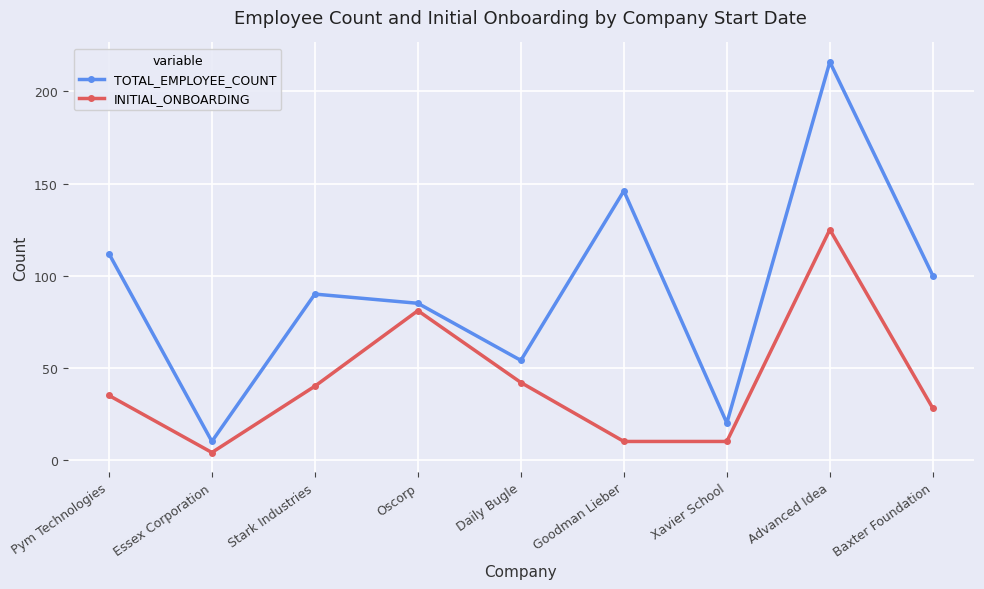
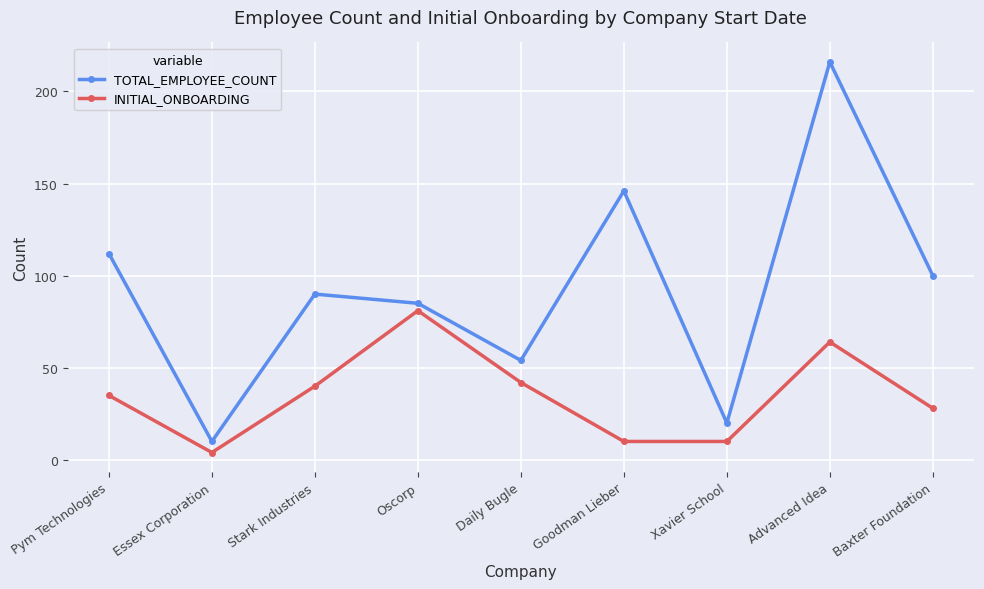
  {
    "TOTAL_EMPLOYEE_COUNT": {
      "Pym Technologies": 112,
      "Essex Corporation": 10,
      "Stark Industries": 90,
      "Oscorp": 85,
      "Daily Bugle": 54,
      "Goodman Lieber": 146,
      "Xavier School": 20,
      "Advanced Idea": 216,
      "Baxter Foundation": 100
    },
    "INITIAL_ONBOARDING": {
      "Pym Technologies": 35,
      "Essex Corporation": 4,
      "Stark Industries": 40,
      "Oscorp": 81,
      "Daily Bugle": 42,
      "Goodman Lieber": 10,
      "Xavier School": 10,
-     "Advanced Idea": 125,
+     "Advanced Idea": 64,
      "Baxter Foundation": 28
    }
  }
